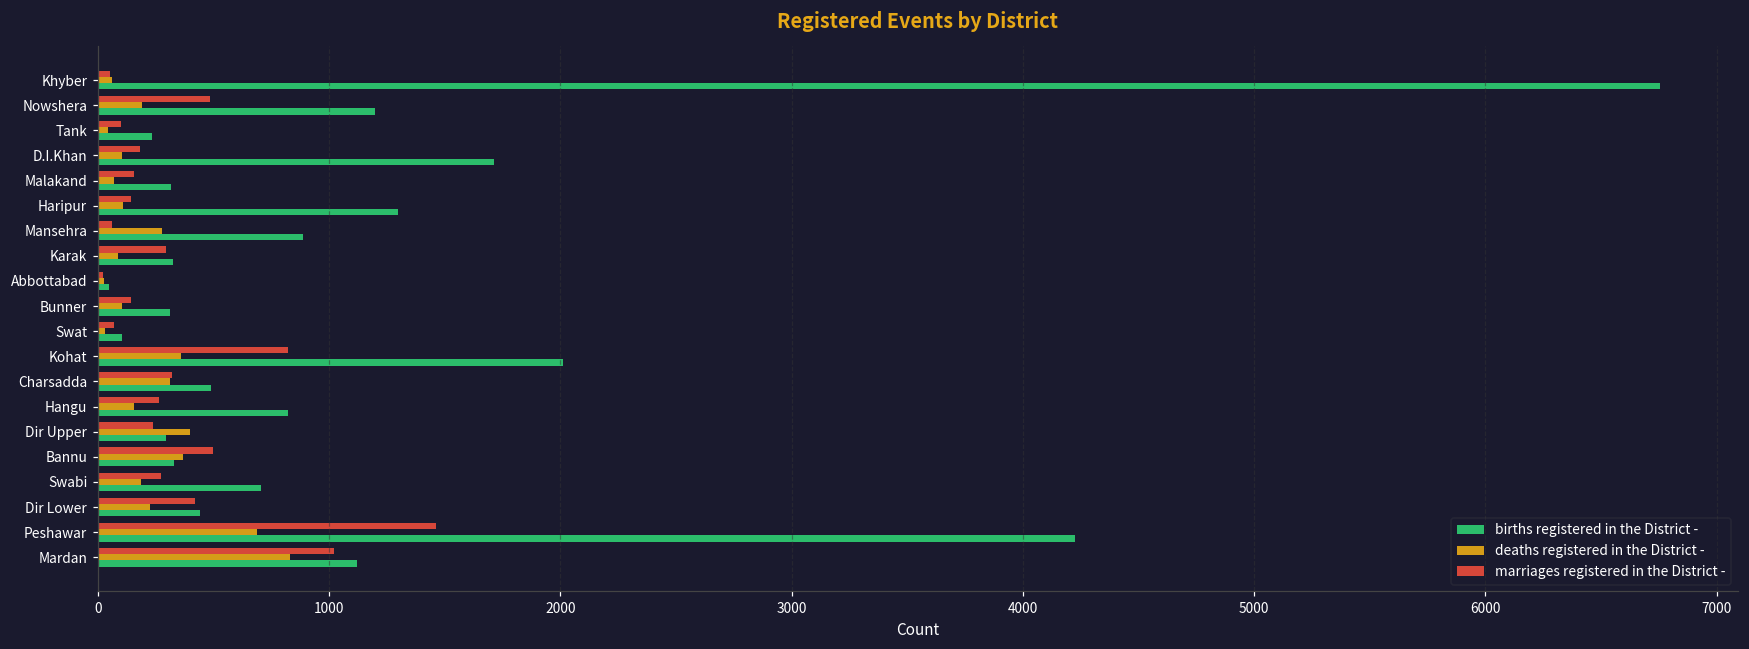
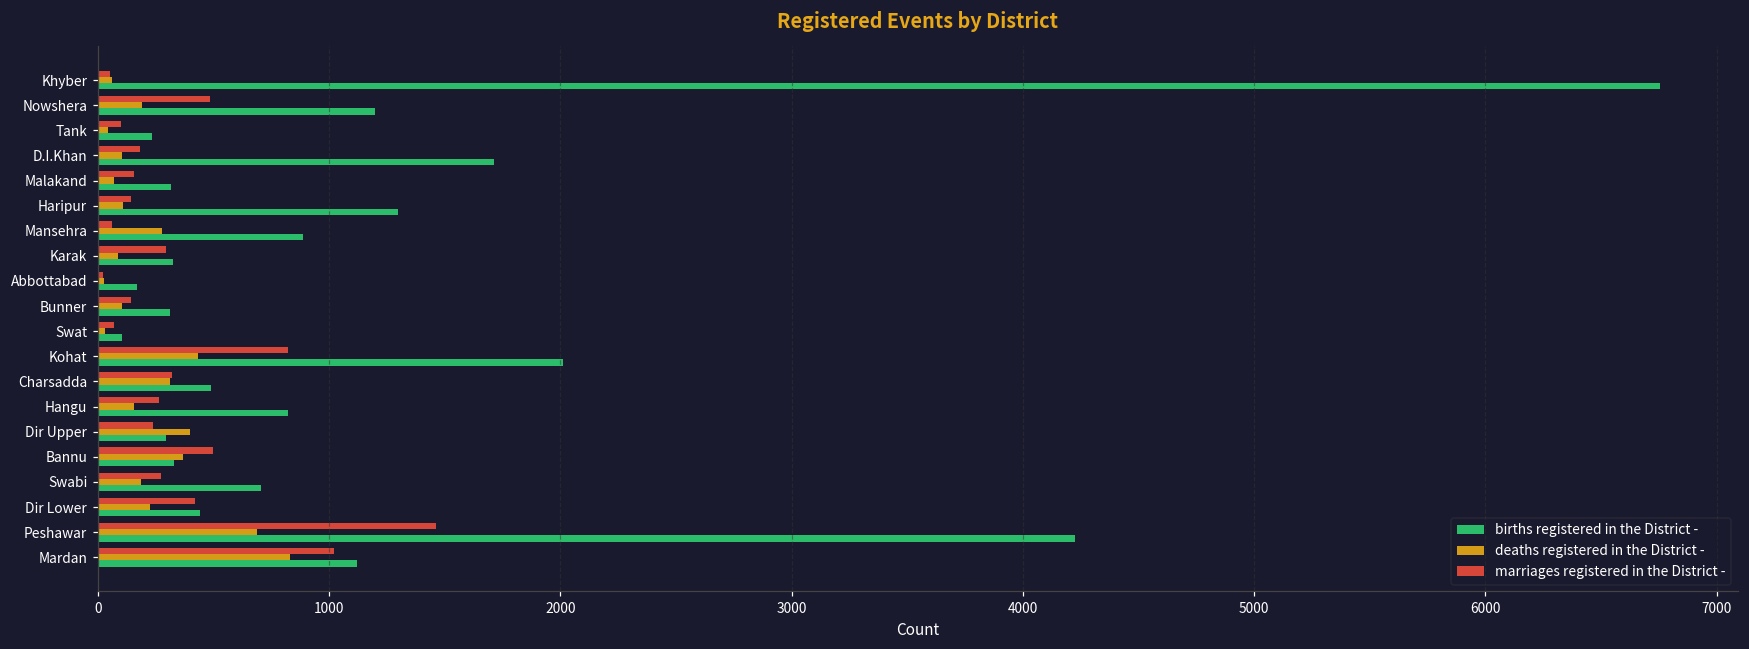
  {
    "births registered in the District -": {
      "Khyber": 6760,
      "Nowshera": 1200,
      "Tank": 230,
      "D.I.Khan": 1720,
      "Malakand": 320,
      "Haripur": 1300,
      "Mansehra": 890,
      "Karak": 330,
-     "Abbottabad": 50,
+     "Abbottabad": 170,
      "Bunner": 310,
      "Swat": 110,
      "Kohat": 2010,
      "Charsadda": 490,
      "Hangu": 820,
      "Dir Upper": 290,
      "Bannu": 330,
      "Swabi": 710,
      "Dir Lower": 440,
      "Peshawar": 4230,
      "Mardan": 1120
    },
    "deaths registered in the District -": {
      "Khyber": 60,
      "Nowshera": 190,
      "Tank": 40,
      "D.I.Khan": 100,
      "Malakand": 70,
      "Haripur": 110,
      "Mansehra": 280,
      "Karak": 90,
      "Abbottabad": 30,
      "Bunner": 110,
      "Swat": 30,
-     "Kohat": 360,
+     "Kohat": 430,
      "Charsadda": 310,
      "Hangu": 160,
      "Dir Upper": 400,
      "Bannu": 370,
      "Swabi": 190,
      "Dir Lower": 220,
      "Peshawar": 690,
      "Mardan": 830
    },
    "marriages registered in the District -": {
      "Khyber": 50,
      "Nowshera": 480,
      "Tank": 100,
      "D.I.Khan": 180,
      "Malakand": 160,
      "Haripur": 150,
      "Mansehra": 60,
      "Karak": 290,
      "Abbottabad": 20,
      "Bunner": 140,
      "Swat": 70,
      "Kohat": 820,
      "Charsadda": 320,
      "Hangu": 270,
      "Dir Upper": 240,
      "Bannu": 500,
      "Swabi": 270,
      "Dir Lower": 420,
      "Peshawar": 1460,
      "Mardan": 1020
    }
  }
